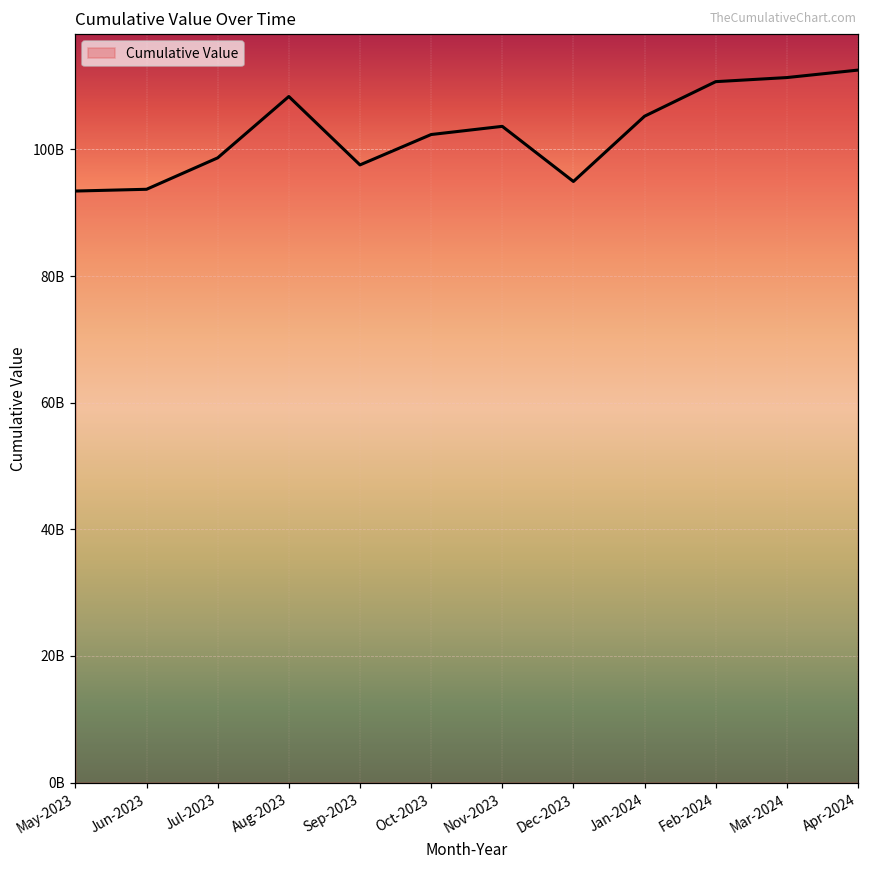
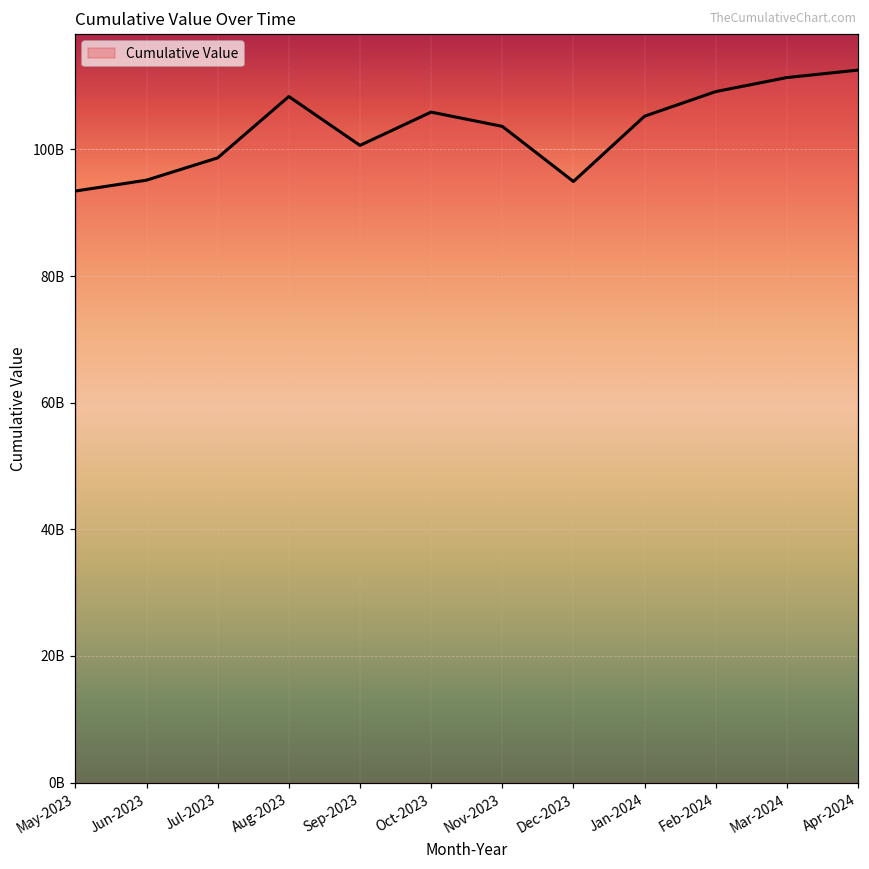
  {
    "May-2023": 93000000000,
-   "Jun-2023": 94000000000,
+   "Jun-2023": 95000000000,
    "Jul-2023": 99000000000,
    "Aug-2023": 108000000000,
-   "Sep-2023": 98000000000,
-   "Oct-2023": 102000000000,
+   "Sep-2023": 101000000000,
+   "Oct-2023": 106000000000,
    "Nov-2023": 104000000000,
    "Dec-2023": 95000000000,
    "Jan-2024": 105000000000,
-   "Feb-2024": 111000000000,
+   "Feb-2024": 109000000000,
    "Mar-2024": 111000000000,
    "Apr-2024": 113000000000
  }
